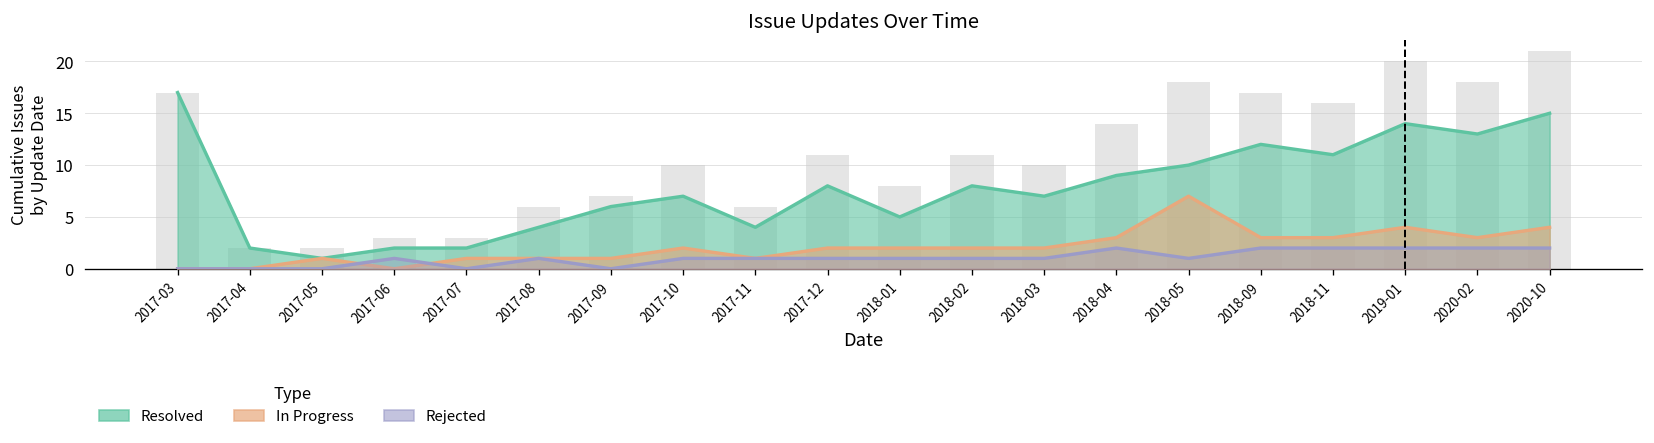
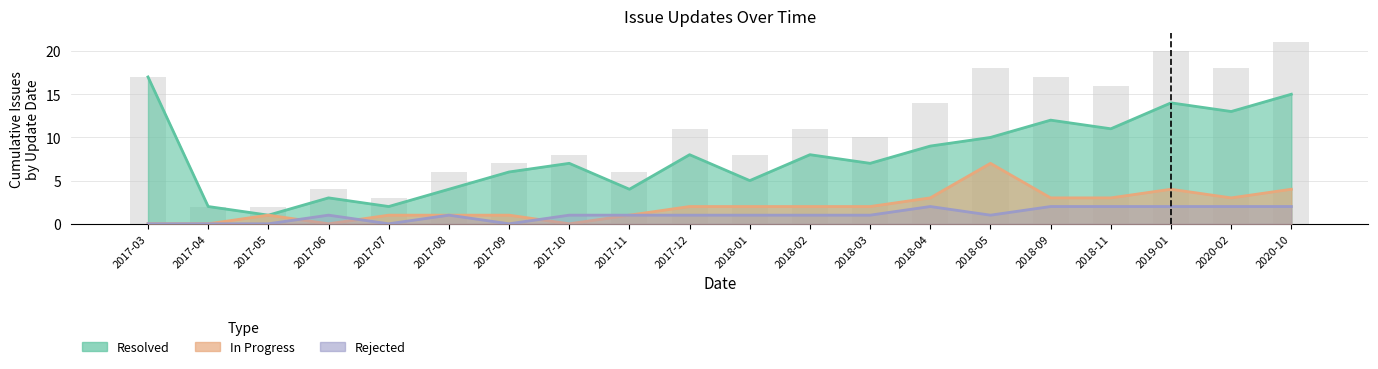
  {
    "Resolved": {
      "2017-03": 17,
      "2017-04": 2,
-     "2017-06": 2,
+     "2017-06": 3,
      "2017-07": 2,
      "2017-08": 4,
      "2017-09": 6,
      "2017-10": 7,
      "2017-11": 4,
      "2017-12": 8,
      "2018-01": 5,
      "2018-02": 8,
      "2018-03": 7,
      "2018-04": 9,
      "2018-05": 10,
      "2018-09": 12,
      "2018-11": 11,
      "2019-01": 14,
      "2020-02": 13,
      "2020-10": 15
    },
    "In Progress": {
      "2017-06": 0,
      "2017-07": 1,
      "2017-09": 1,
-     "2017-10": 2,
+     "2017-10": 0,
      "2017-12": 2,
      "2018-01": 2,
      "2018-02": 2,
      "2018-03": 2,
      "2018-04": 3,
      "2018-05": 7,
      "2018-09": 3,
      "2018-11": 3,
      "2019-01": 4,
      "2020-02": 3,
      "2020-10": 4
    }
  }
